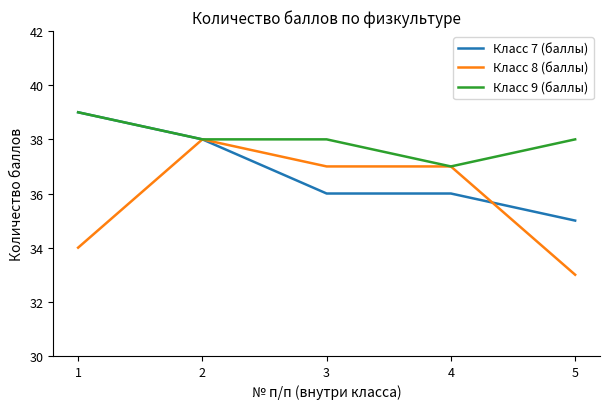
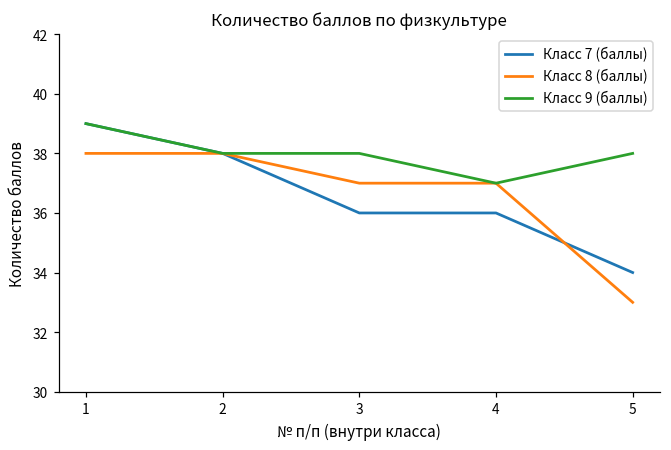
  {
    "Класс 7 (баллы)": {
      "3": 36,
      "4": 36,
-     "5": 35
+     "5": 34
    },
    "Класс 8 (баллы)": {
-     "1": 34,
+     "1": 38,
      "3": 37,
      "5": 33
    },
    "Класс 9 (баллы)": {
      "3": 38,
      "5": 38
    }
  }
